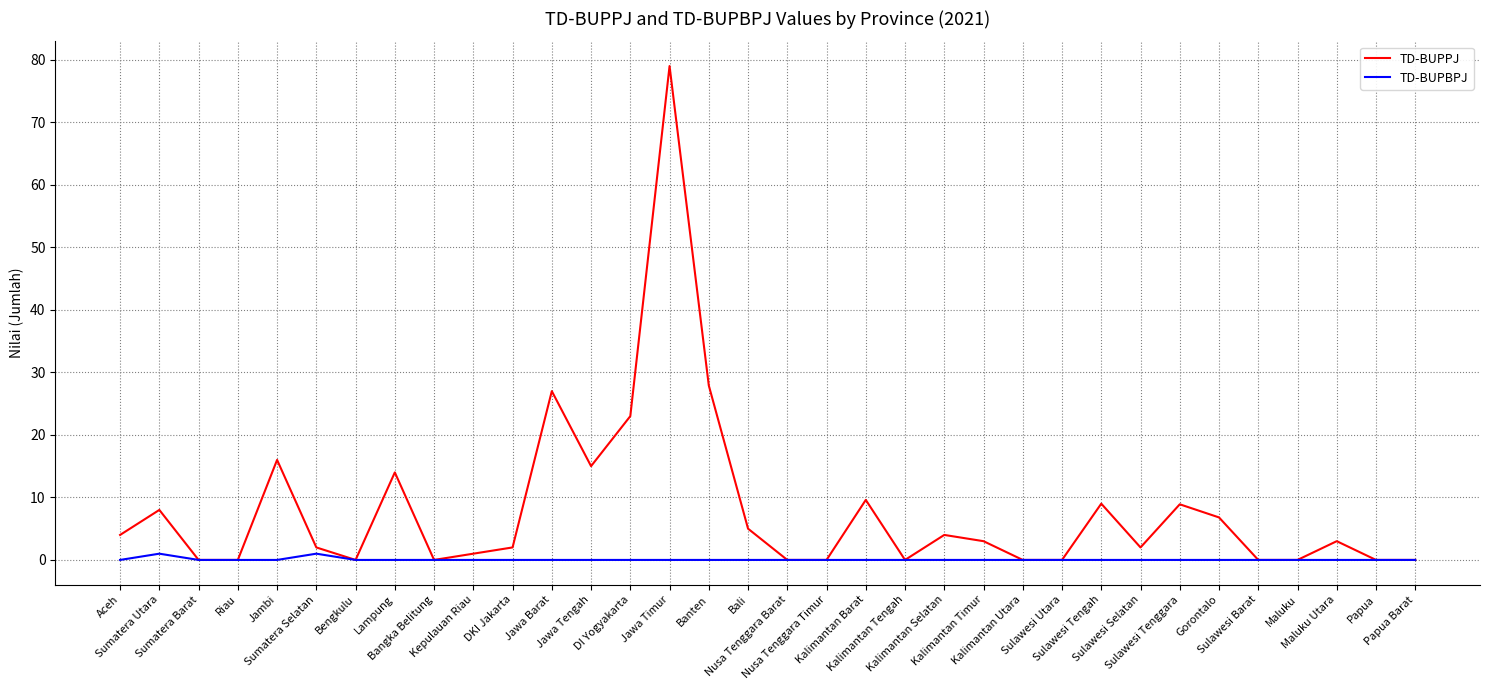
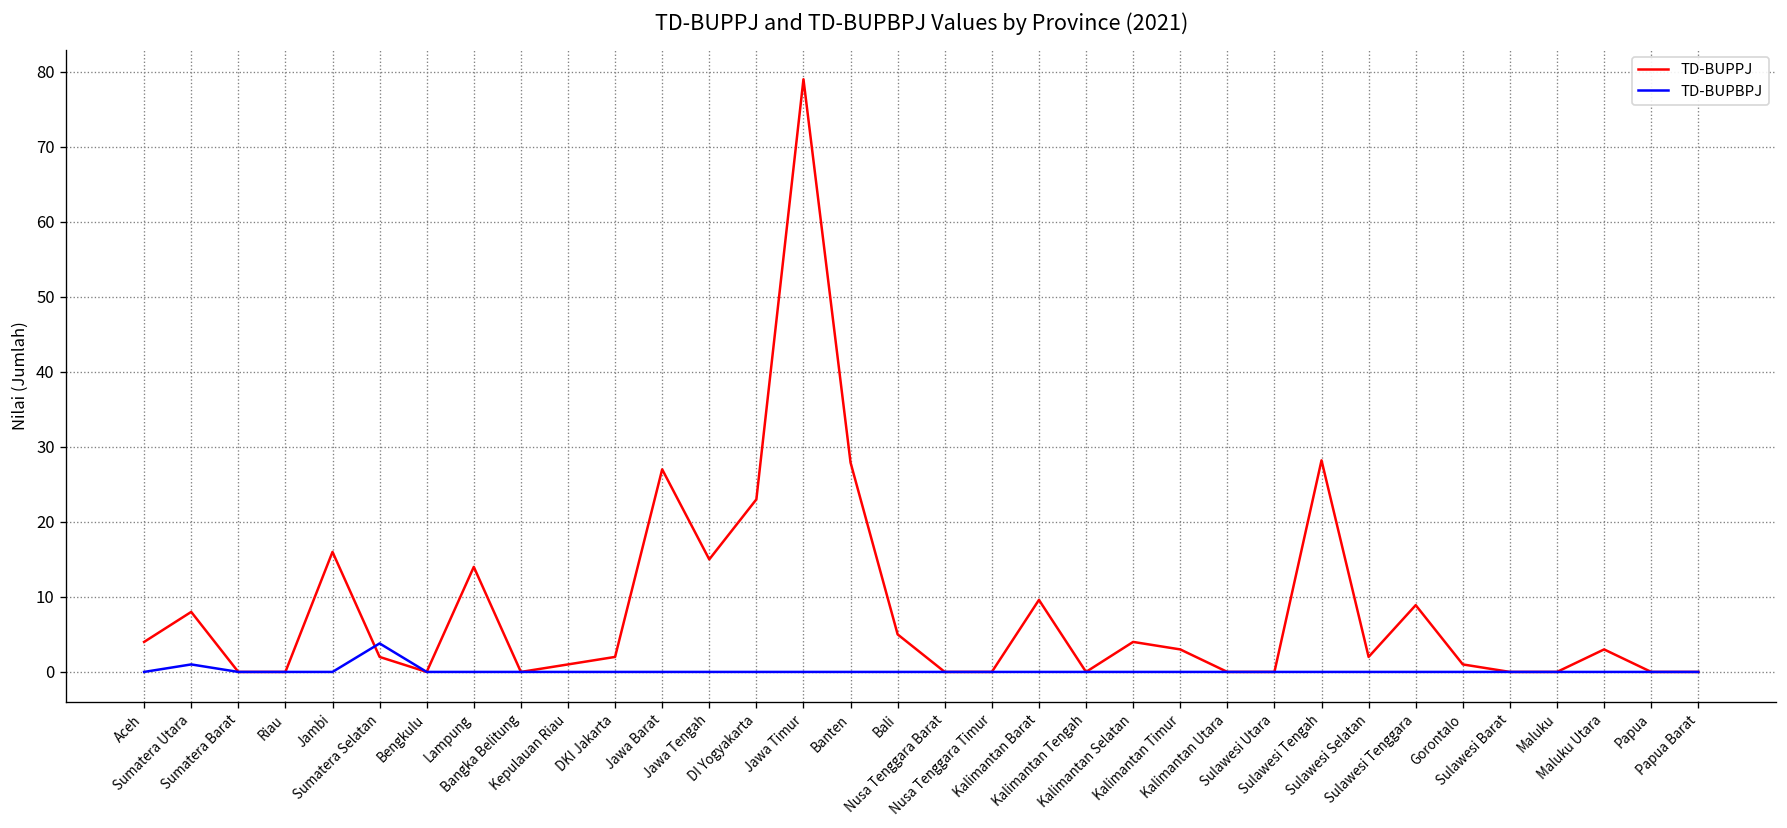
  {
    "TD-BUPPJ": {
      "Aceh": 4,
      "Sumatera Utara": 8,
      "Jambi": 16,
      "Sumatera Selatan": 2,
      "Lampung": 14,
      "Kepulauan Riau": 1,
      "DKI Jakarta": 2,
      "Jawa Barat": 27,
      "Jawa Tengah": 15,
      "DI Yogyakarta": 23,
      "Jawa Timur": 79,
      "Banten": 28,
      "Bali": 5,
      "Kalimantan Barat": 10,
      "Kalimantan Selatan": 4,
      "Kalimantan Timur": 3,
-     "Sulawesi Tengah": 9,
+     "Sulawesi Tengah": 28,
      "Sulawesi Selatan": 2,
      "Sulawesi Tenggara": 9,
-     "Gorontalo": 7,
+     "Gorontalo": 1,
      "Maluku Utara": 3
    },
    "TD-BUPBPJ": {
      "Aceh": 0,
      "Sumatera Utara": 1,
      "Jambi": 0,
-     "Sumatera Selatan": 1,
+     "Sumatera Selatan": 4,
      "Lampung": 0,
      "Kepulauan Riau": 0,
      "DKI Jakarta": 0,
      "Jawa Barat": 0,
      "Jawa Tengah": 0,
      "DI Yogyakarta": 0,
      "Jawa Timur": 0,
      "Banten": 0,
      "Bali": 0,
      "Kalimantan Barat": 0,
      "Kalimantan Selatan": 0,
      "Kalimantan Timur": 0,
      "Sulawesi Tengah": 0,
      "Sulawesi Selatan": 0,
      "Sulawesi Tenggara": 0,
      "Gorontalo": 0,
      "Maluku Utara": 0
    }
  }
